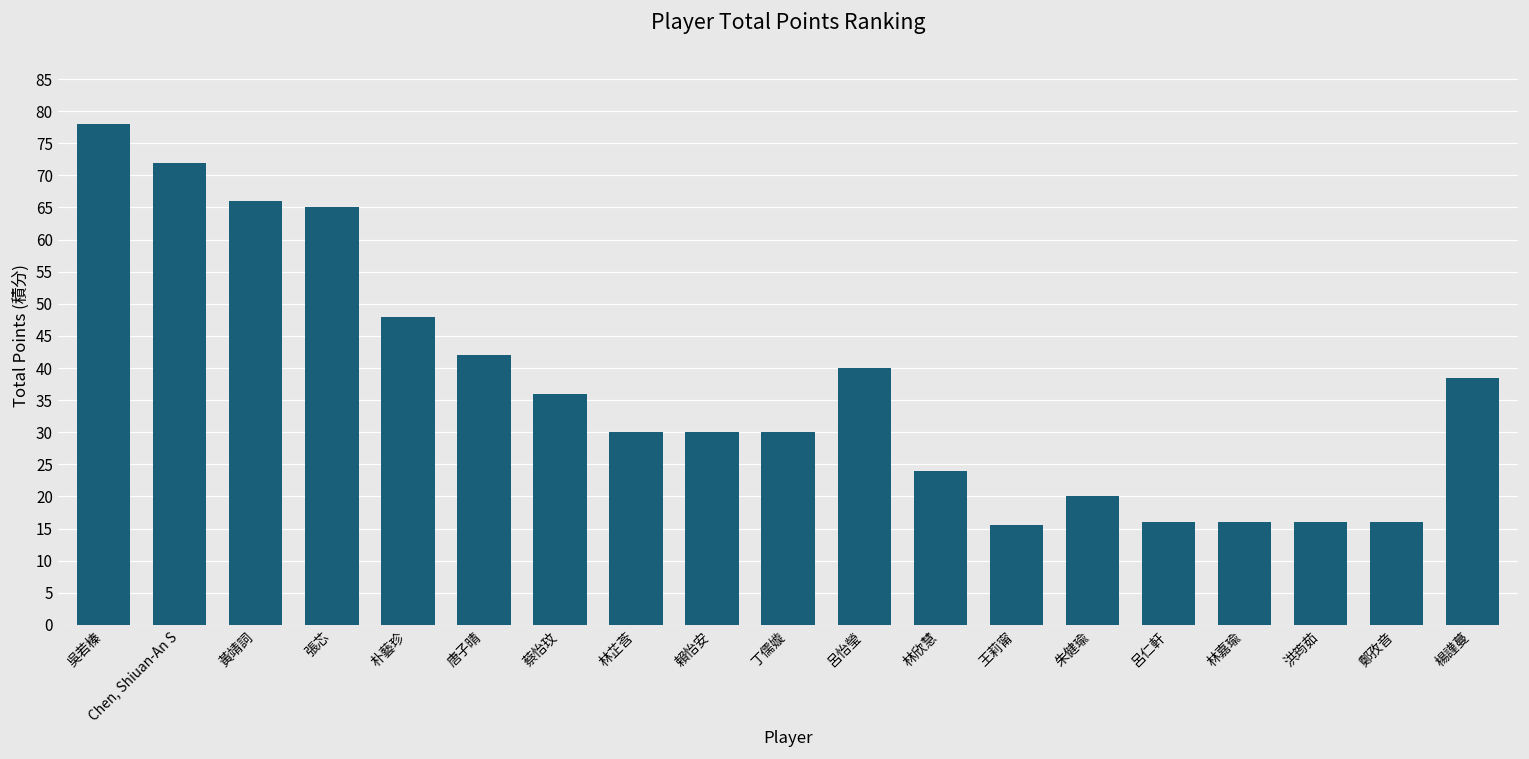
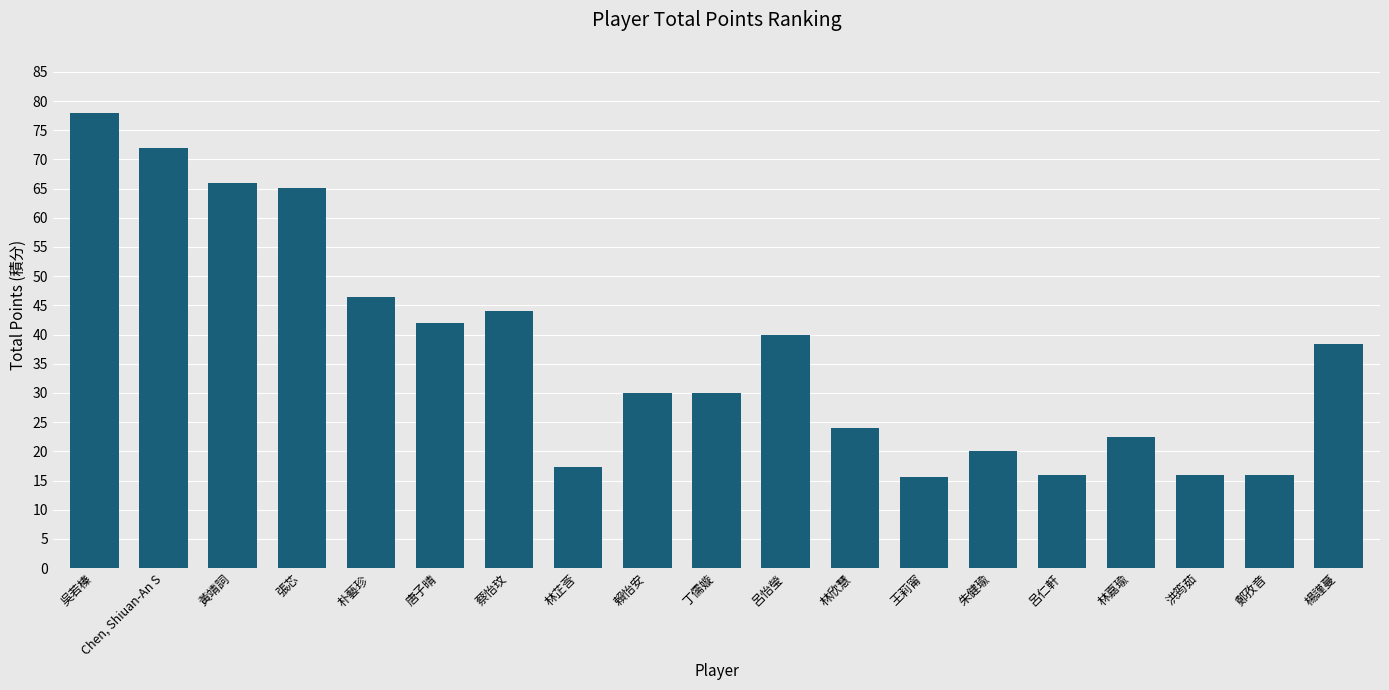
  {
    "吳若榛": 78,
    "Chen, Shiuan-An S": 72,
    "黃靖詞": 66,
    "張芯": 65,
-   "朴藝珍": 48,
+   "朴藝珍": 46,
    "唐子晴": 42,
-   "蔡怡玟": 36,
-   "林芷莟": 30,
+   "蔡怡玟": 44,
+   "林芷莟": 17,
    "賴怡安": 30,
    "丁儒嫙": 30,
    "呂怡瑩": 40,
    "林欣慧": 24,
    "王莉甯": 16,
    "朱健瑜": 20,
    "呂仁軒": 16,
-   "林嘉瑜": 16,
+   "林嘉瑜": 23,
    "洪筠茹": 16,
    "鄭孜音": 16,
    "楊謹蔓": 38
  }
